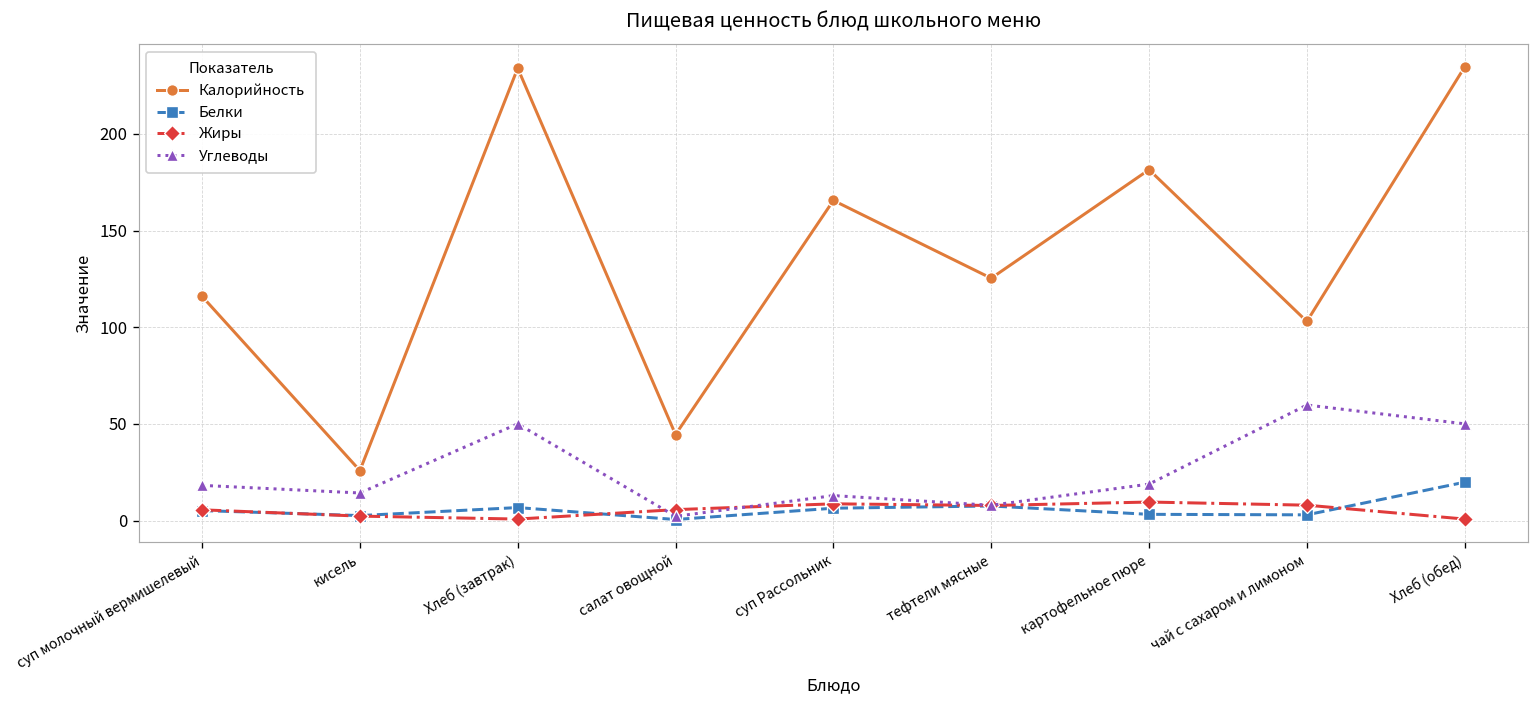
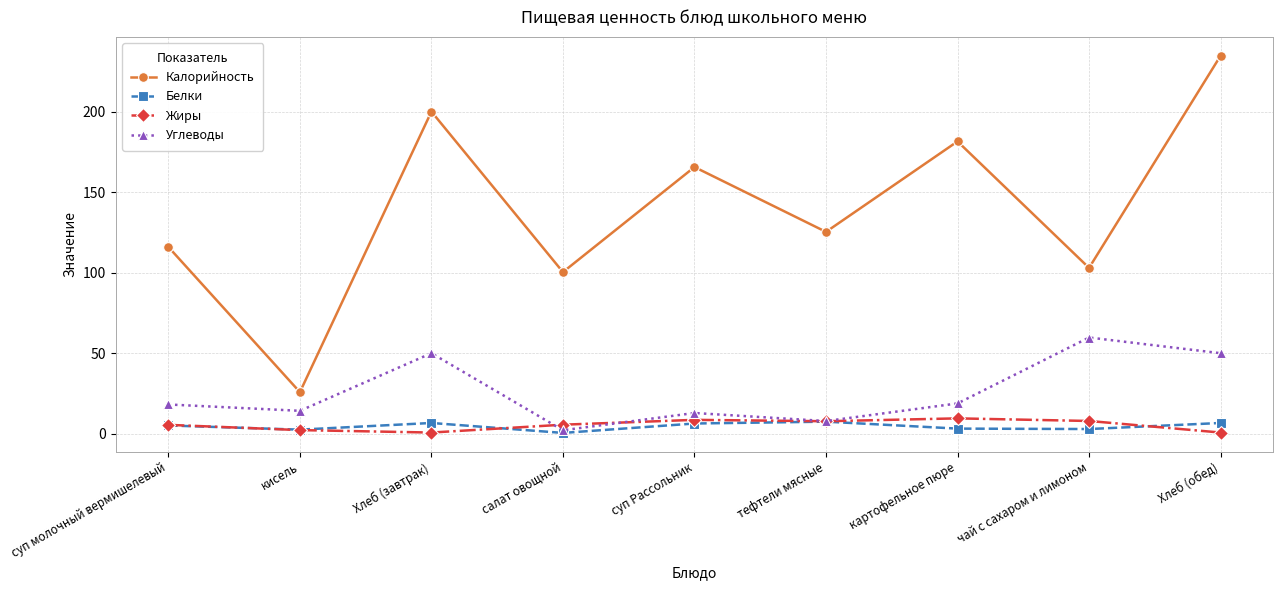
  {
    "Калорийность": {
      "суп молочный вермишелевый": 116,
      "кисель": 26,
-     "Хлеб (завтрак)": 234,
-     "салат овощной": 45,
+     "Хлеб (завтрак)": 200,
+     "салат овощной": 100,
      "суп Рассольник": 166,
      "тефтели мясные": 125,
      "картофельное пюре": 182,
      "чай с сахаром и лимоном": 103,
      "Хлеб (обед)": 235
    },
    "Белки": {
      "Хлеб (завтрак)": 7,
      "салат овощной": 1,
      "суп Рассольник": 6,
      "картофельное пюре": 3,
      "чай с сахаром и лимоном": 3,
-     "Хлеб (обед)": 20
+     "Хлеб (обед)": 7
    },
    "Жиры": {
      "Хлеб (завтрак)": 1,
      "салат овощной": 6,
      "суп Рассольник": 9,
      "картофельное пюре": 10,
      "чай с сахаром и лимоном": 8,
      "Хлеб (обед)": 1
    },
    "Углеводы": {
      "суп молочный вермишелевый": 18,
      "кисель": 14,
      "Хлеб (завтрак)": 50,
      "салат овощной": 2,
      "суп Рассольник": 13,
      "картофельное пюре": 19,
      "чай с сахаром и лимоном": 60,
      "Хлеб (обед)": 50
    }
  }
